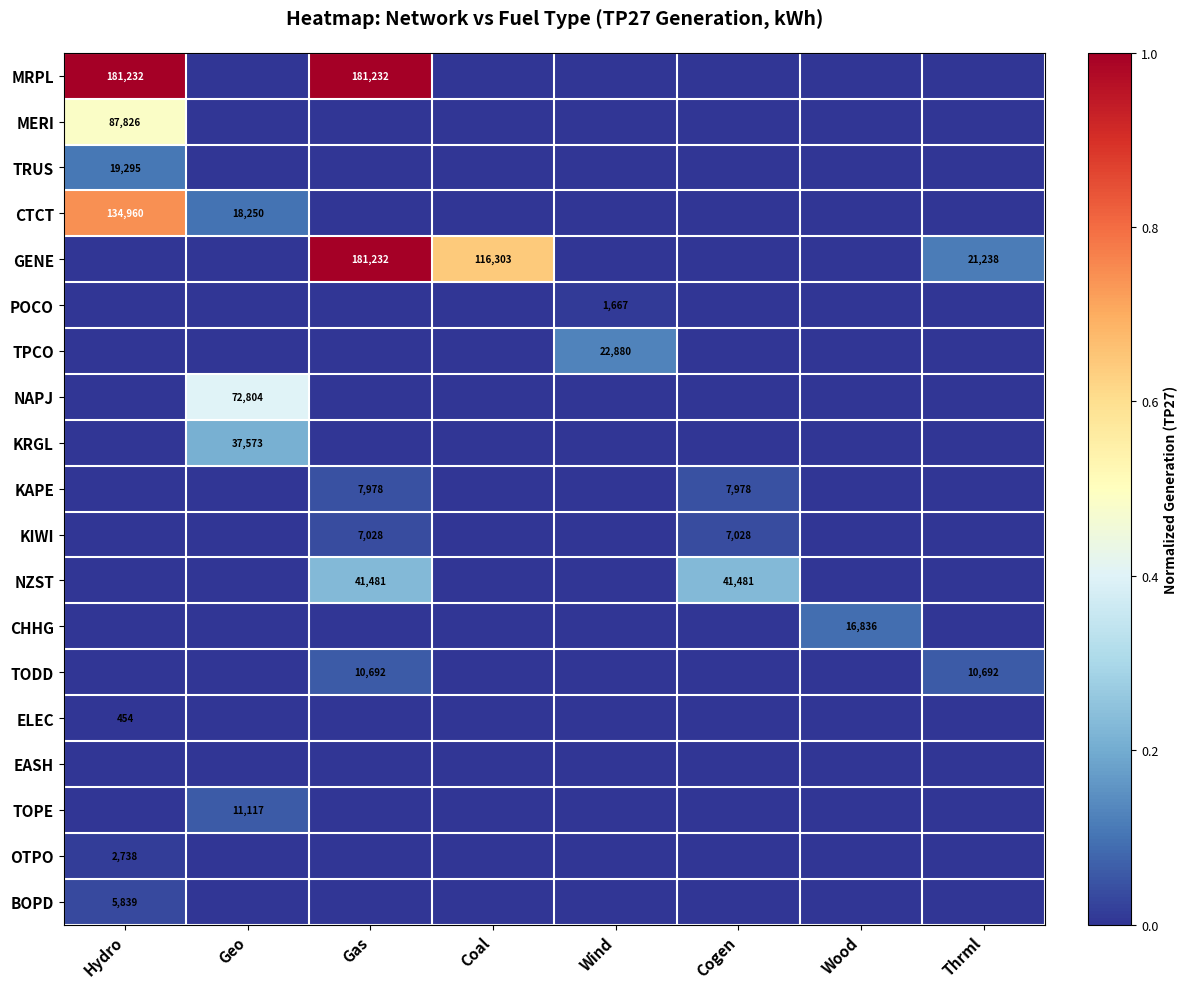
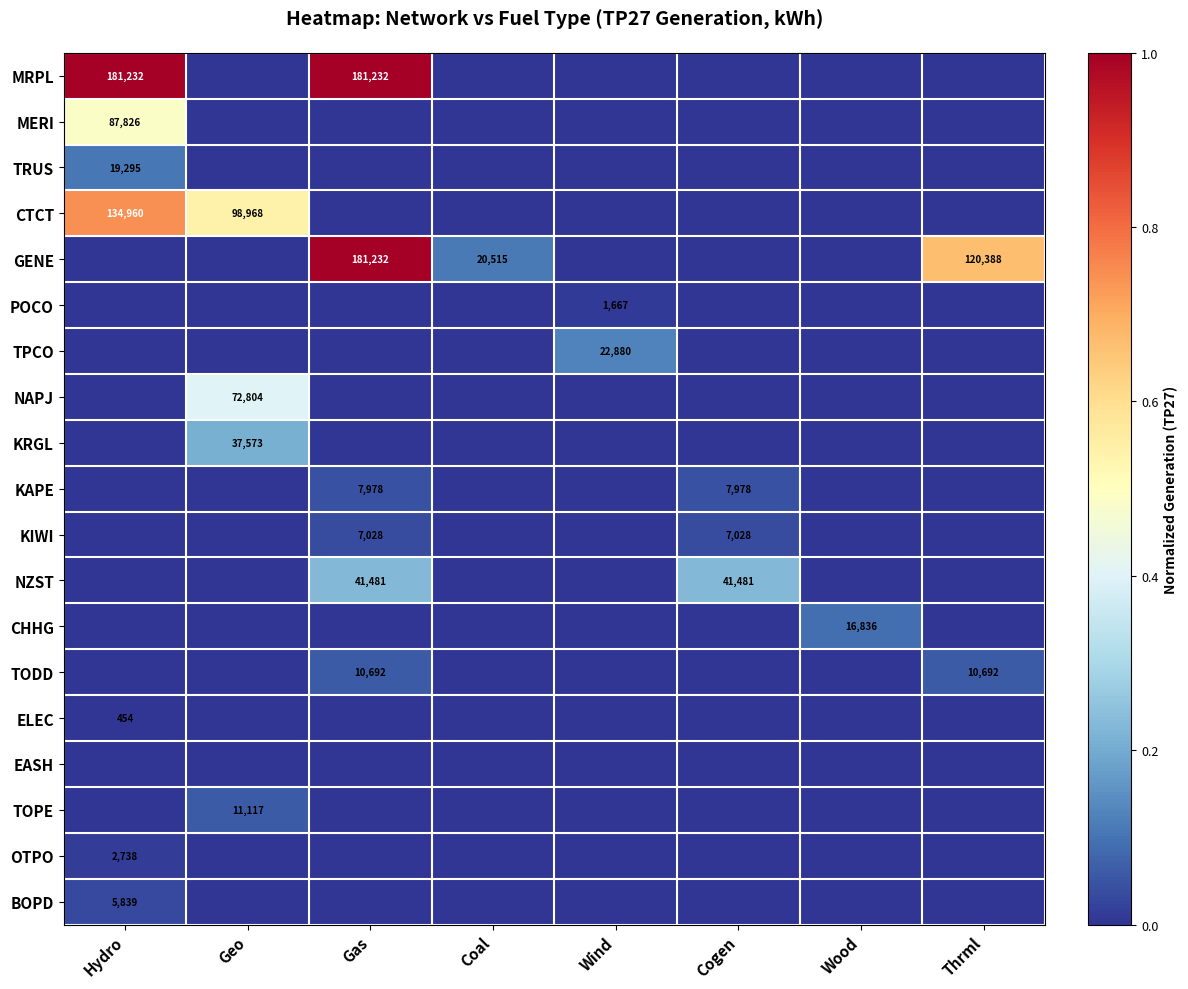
  {
    "MRPL": {
      "Hydro": "181,232",
      "Gas": "181,232"
    },
    "MERI": {
      "Hydro": "87,826"
    },
    "TRUS": {
      "Hydro": "19,295"
    },
    "CTCT": {
      "Hydro": "134,960",
-     "Geo": "18,250"
+     "Geo": "98,968"
    },
    "GENE": {
      "Gas": "181,232",
-     "Coal": "116,303",
-     "Thrml": "21,238"
+     "Coal": "20,515",
+     "Thrml": "120,388"
    },
    "POCO": {
      "Wind": "1,667"
    },
    "TPCO": {
      "Wind": "22,880"
    },
    "NAPJ": {
      "Geo": "72,804"
    },
    "KRGL": {
      "Geo": "37,573"
    },
    "KAPE": {
      "Gas": "7,978",
      "Cogen": "7,978"
    },
    "KIWI": {
      "Gas": "7,028",
      "Cogen": "7,028"
    },
    "NZST": {
      "Gas": "41,481",
      "Cogen": "41,481"
    },
    "CHHG": {
      "Wood": "16,836"
    },
    "TODD": {
      "Gas": "10,692",
      "Thrml": "10,692"
    },
    "ELEC": {
      "Hydro": "454"
    },
    "TOPE": {
      "Geo": "11,117"
    },
    "OTPO": {
      "Hydro": "2,738"
    },
    "BOPD": {
      "Hydro": "5,839"
    }
  }
